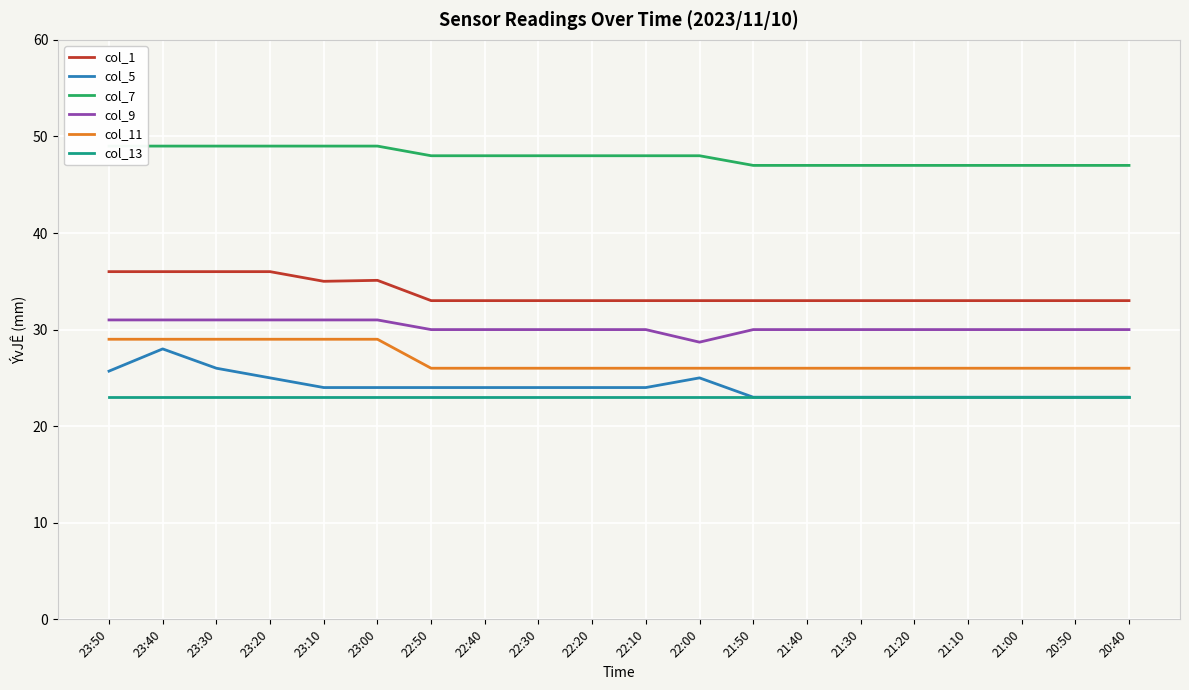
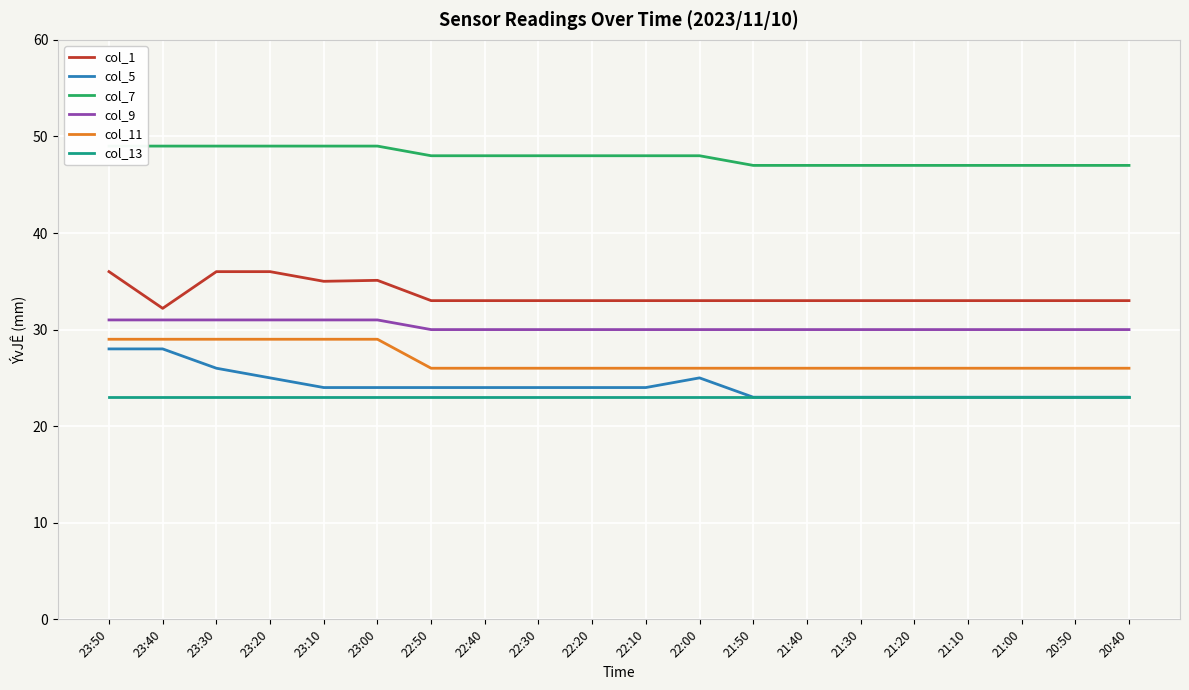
  {
    "col_1": {
      "23:50": 36,
-     "23:40": 36,
+     "23:40": 32,
      "23:30": 36,
      "23:20": 36,
      "23:10": 35,
      "23:00": 35,
      "22:50": 33,
      "22:40": 33,
      "22:30": 33,
      "22:20": 33,
      "22:10": 33,
      "22:00": 33,
      "21:50": 33,
      "21:40": 33,
      "21:30": 33,
      "21:20": 33,
      "21:10": 33,
      "21:00": 33,
      "20:50": 33,
      "20:40": 33
    },
    "col_5": {
-     "23:50": 26,
+     "23:50": 28,
      "23:40": 28,
      "23:30": 26,
      "23:20": 25,
      "23:10": 24,
      "23:00": 24,
      "22:50": 24,
      "22:40": 24,
      "22:30": 24,
      "22:20": 24,
      "22:10": 24,
      "22:00": 25
    },
    "col_9": {
      "23:50": 31,
      "23:40": 31,
      "23:30": 31,
      "23:20": 31,
      "23:10": 31,
      "23:00": 31,
      "22:50": 30,
      "22:40": 30,
      "22:30": 30,
      "22:20": 30,
      "22:10": 30,
-     "22:00": 29,
+     "22:00": 30,
      "21:50": 30,
      "21:40": 30,
      "21:30": 30,
      "21:20": 30,
      "21:10": 30,
      "21:00": 30,
      "20:50": 30,
      "20:40": 30
    },
    "col_11": {
      "23:50": 29,
      "23:40": 29,
      "23:30": 29,
      "23:20": 29,
      "23:10": 29,
      "23:00": 29,
      "22:50": 26,
      "22:40": 26,
      "22:30": 26,
      "22:20": 26,
      "22:10": 26,
      "22:00": 26,
      "21:50": 26,
      "21:40": 26,
      "21:30": 26,
      "21:20": 26,
      "21:10": 26,
      "21:00": 26,
      "20:50": 26,
      "20:40": 26
    }
  }
